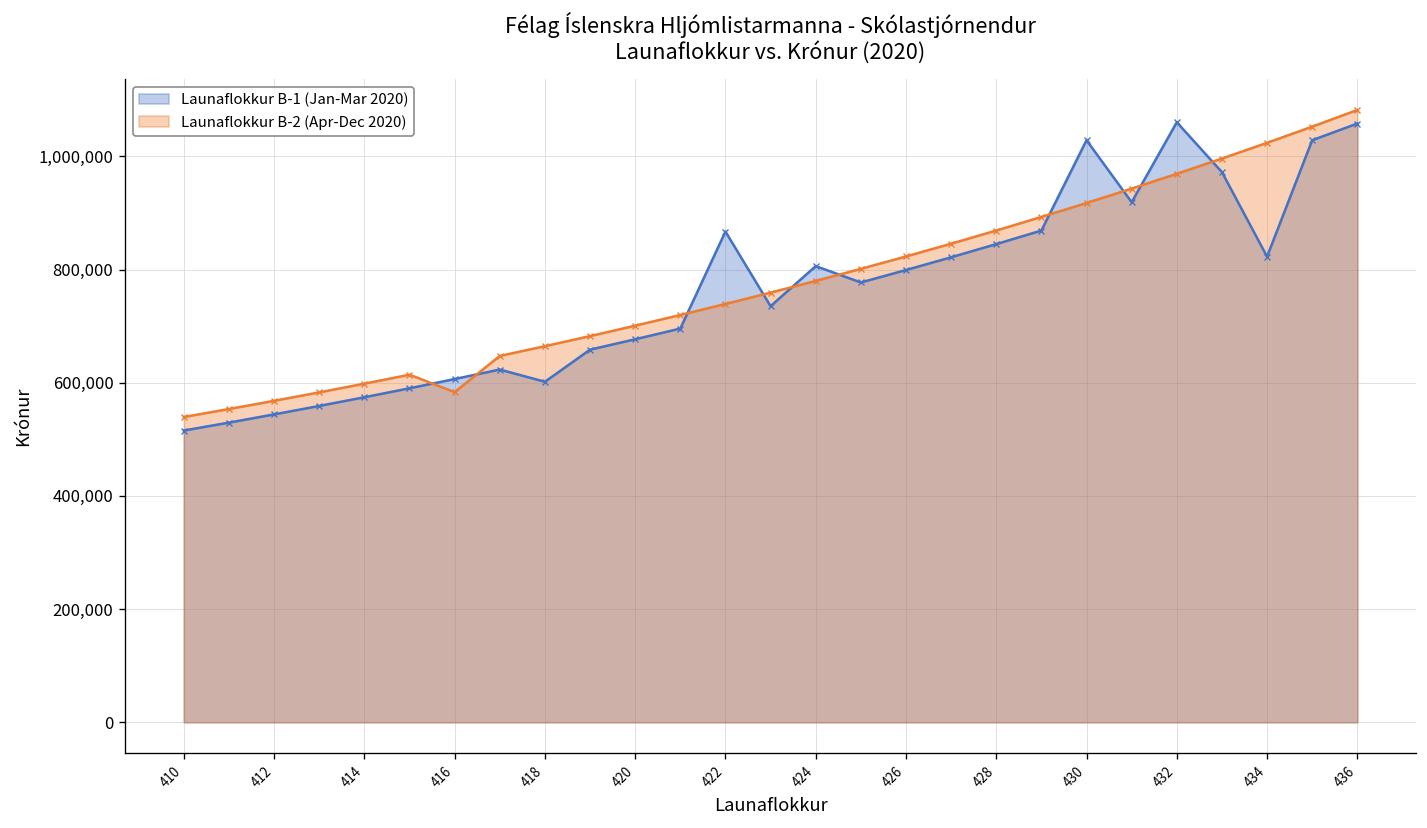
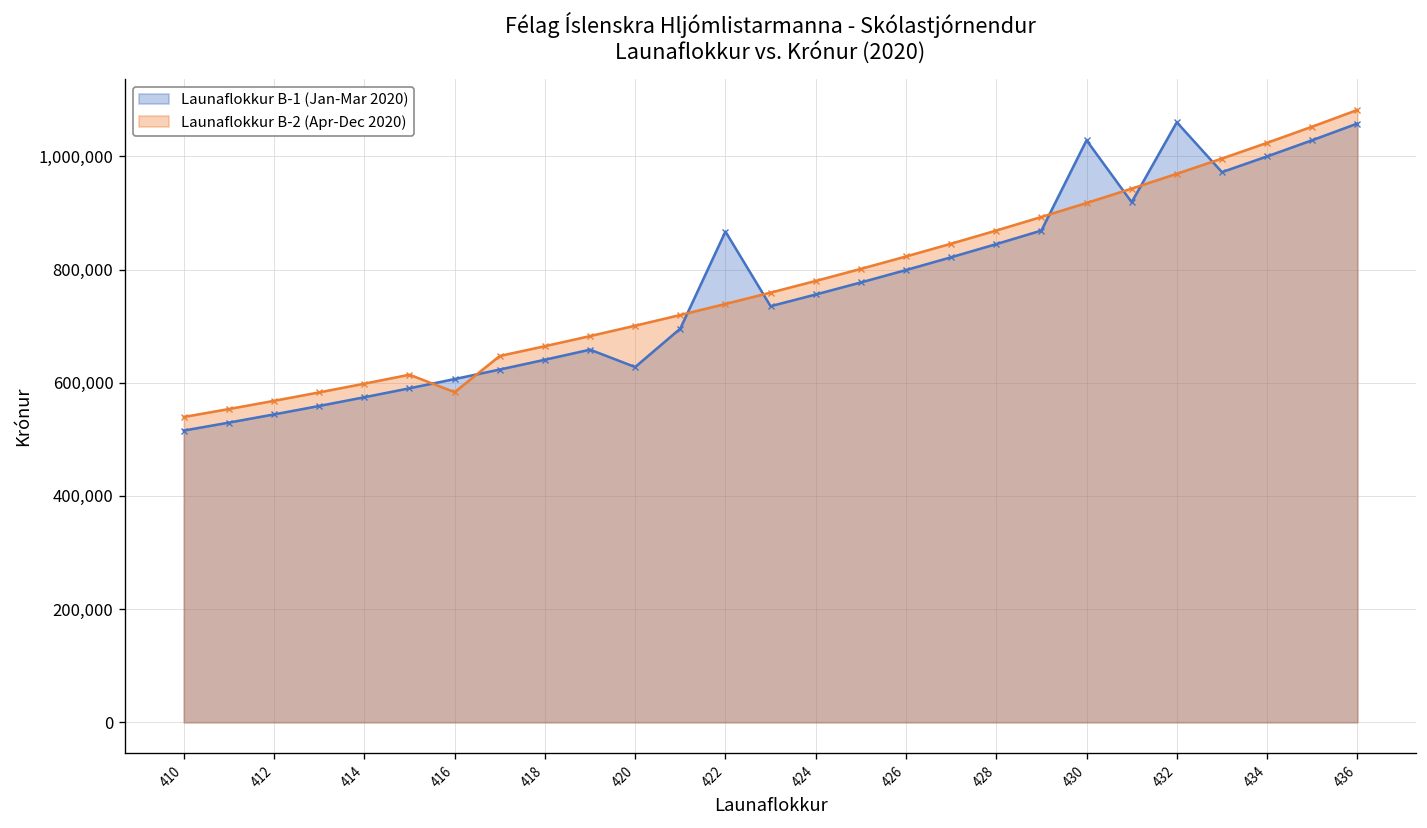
  {
    "Launaflokkur B-1 (Jan-Mar 2020)": {
      "410": "520,000",
      "412": "540,000",
      "414": "570,000",
      "416": "610,000",
-     "418": "600,000",
-     "420": "680,000",
+     "418": "640,000",
+     "420": "630,000",
      "422": "870,000",
-     "424": "810,000",
+     "424": "760,000",
      "426": "800,000",
      "428": "840,000",
      "430": "1,030,000",
      "432": "1,060,000",
-     "434": "820,000",
+     "434": "1,000,000",
      "436": "1,060,000"
    },
    "Launaflokkur B-2 (Apr-Dec 2020)": {
      "410": "540,000",
      "412": "570,000",
      "414": "600,000",
      "416": "580,000",
      "418": "660,000",
      "420": "700,000",
      "422": "740,000",
      "424": "780,000",
      "426": "820,000",
      "428": "870,000",
      "430": "920,000",
      "432": "970,000",
      "434": "1,020,000",
      "436": "1,080,000"
    }
  }
